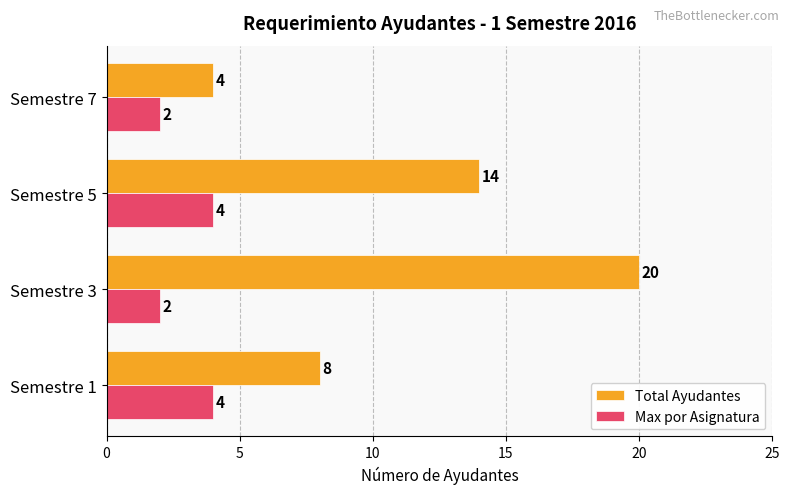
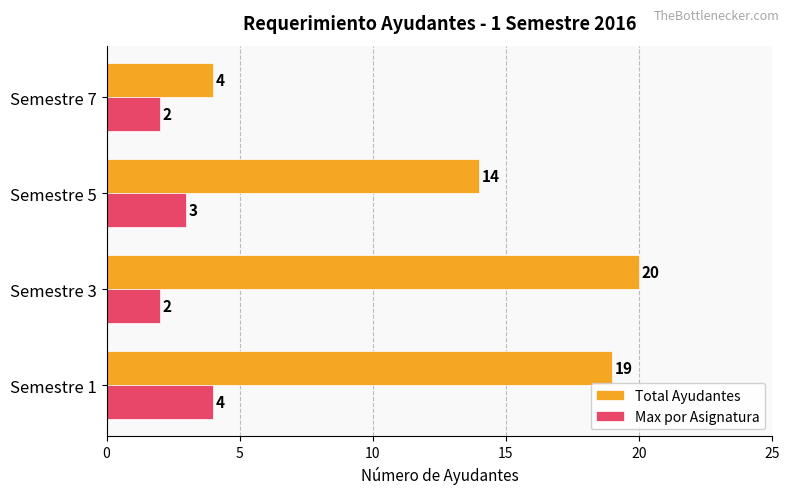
  {
    "Total Ayudantes": {
      "Semestre 7": 4,
      "Semestre 5": 14,
      "Semestre 3": 20,
-     "Semestre 1": 8
+     "Semestre 1": 19
    },
    "Max por Asignatura": {
      "Semestre 7": 2,
-     "Semestre 5": 4,
+     "Semestre 5": 3,
      "Semestre 3": 2,
      "Semestre 1": 4
    }
  }
